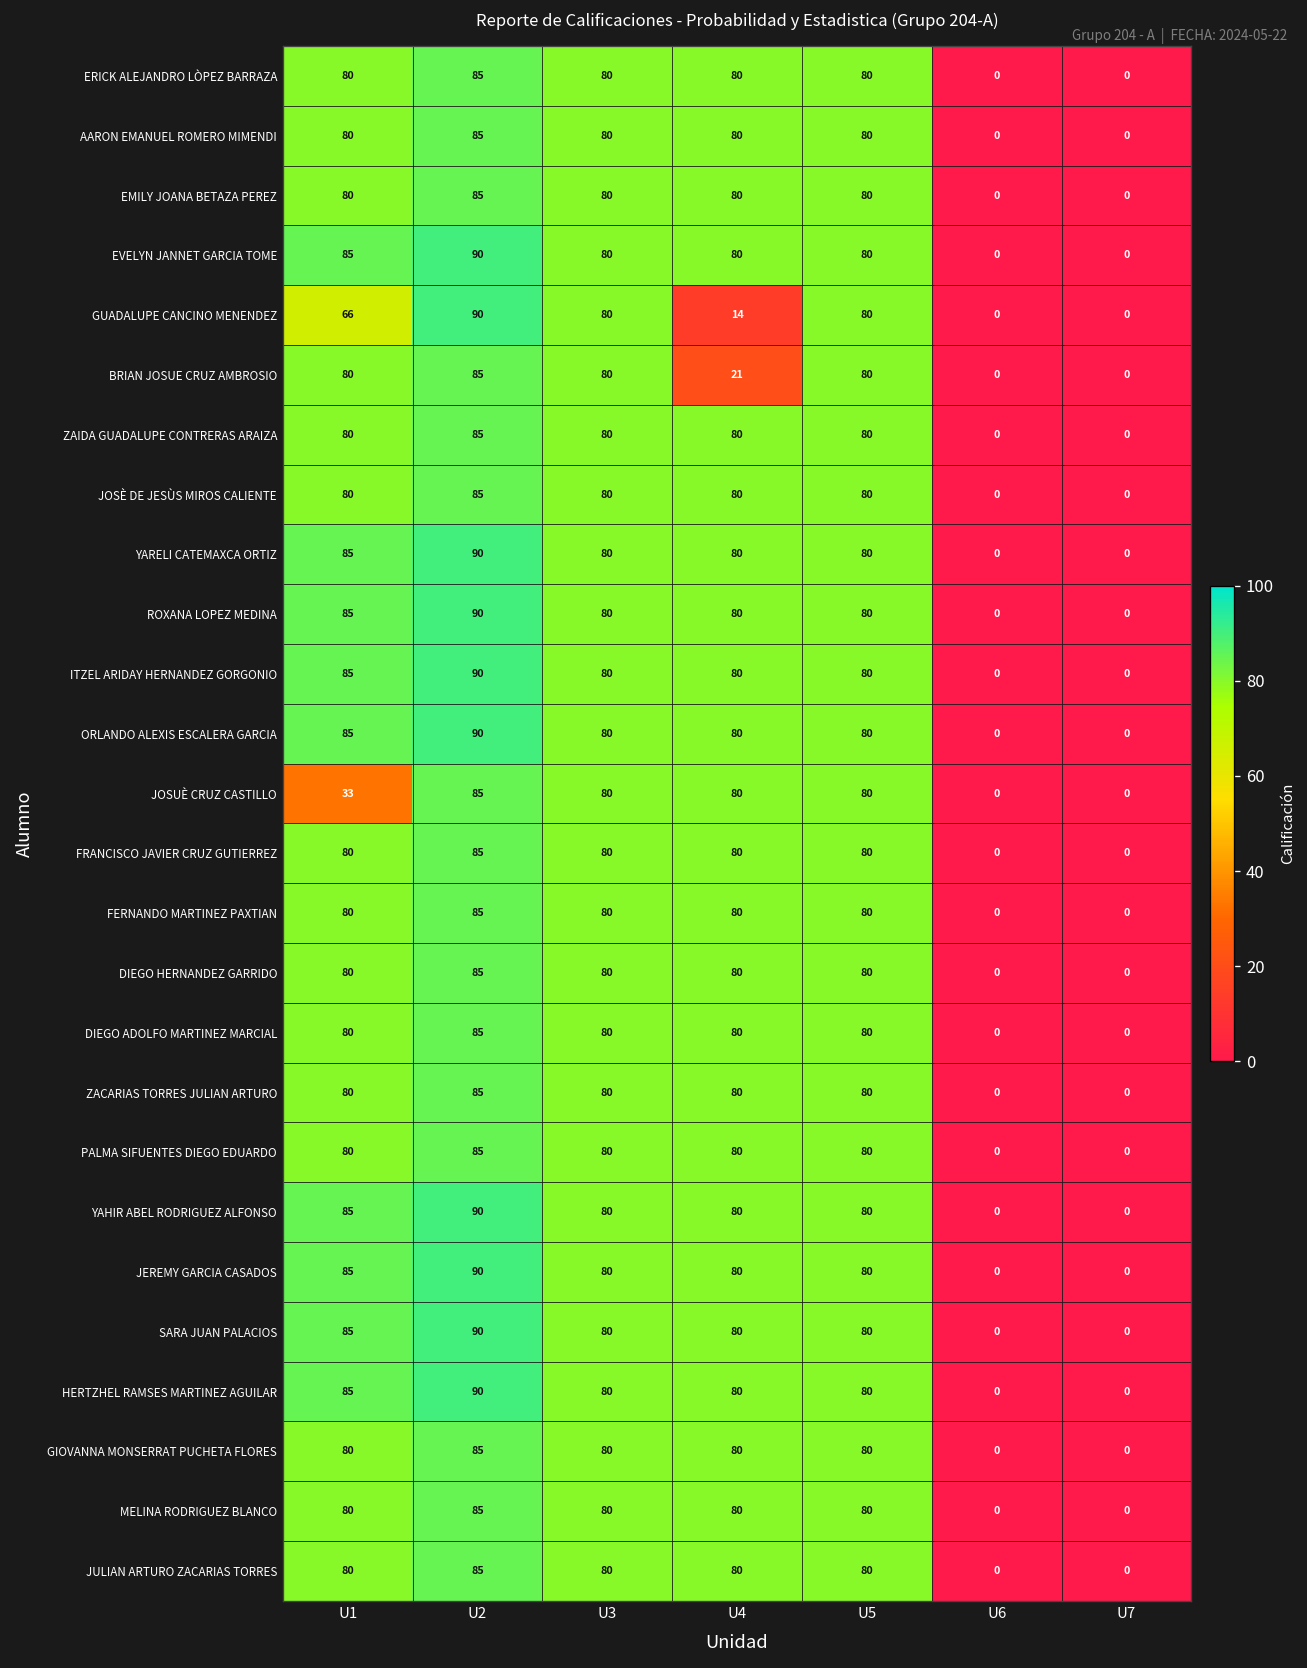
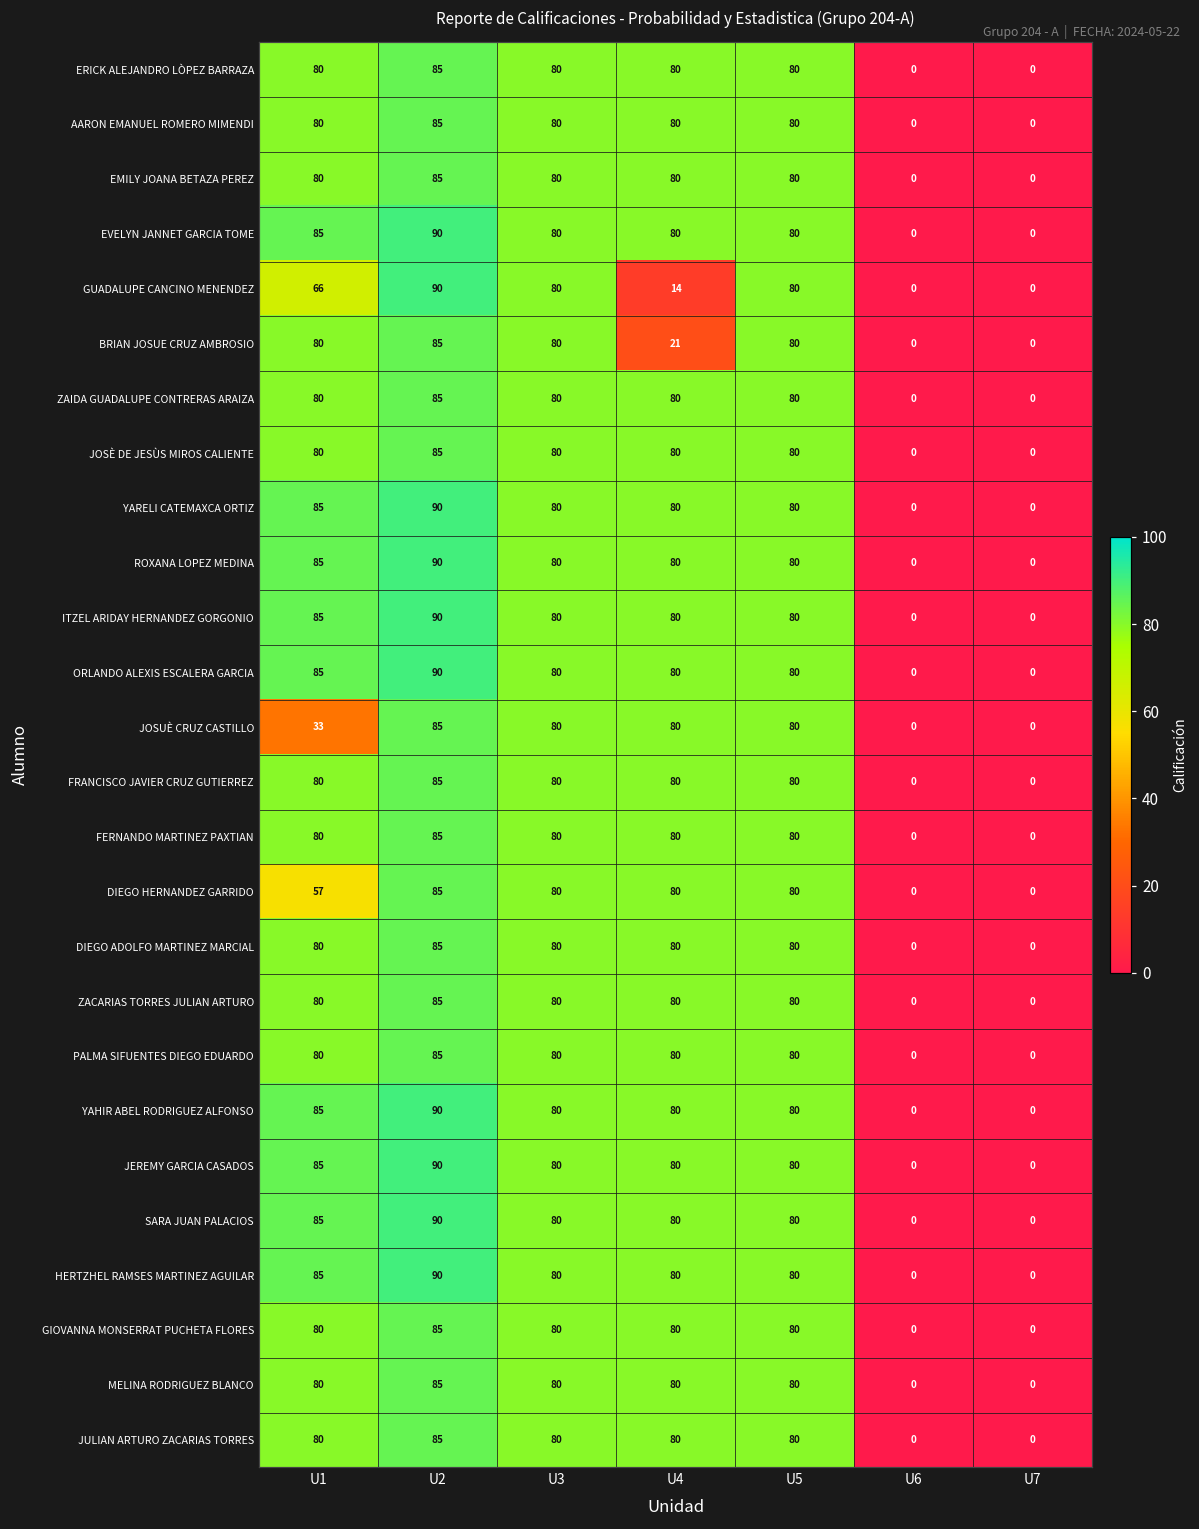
  {
    "ERICK ALEJANDRO LÒPEZ BARRAZA": {
      "U1": 80,
      "U2": 85,
      "U3": 80,
      "U4": 80,
      "U5": 80,
      "U6": 0,
      "U7": 0
    },
    "AARON EMANUEL ROMERO MIMENDI": {
      "U1": 80,
      "U2": 85,
      "U3": 80,
      "U4": 80,
      "U5": 80,
      "U6": 0,
      "U7": 0
    },
    "EMILY JOANA BETAZA PEREZ": {
      "U1": 80,
      "U2": 85,
      "U3": 80,
      "U4": 80,
      "U5": 80,
      "U6": 0,
      "U7": 0
    },
    "EVELYN JANNET GARCIA TOME": {
      "U1": 85,
      "U2": 90,
      "U3": 80,
      "U4": 80,
      "U5": 80,
      "U6": 0,
      "U7": 0
    },
    "GUADALUPE CANCINO MENENDEZ": {
      "U1": 66,
      "U2": 90,
      "U3": 80,
      "U4": 14,
      "U5": 80,
      "U6": 0,
      "U7": 0
    },
    "BRIAN JOSUE CRUZ AMBROSIO": {
      "U1": 80,
      "U2": 85,
      "U3": 80,
      "U4": 21,
      "U5": 80,
      "U6": 0,
      "U7": 0
    },
    "ZAIDA GUADALUPE CONTRERAS ARAIZA": {
      "U1": 80,
      "U2": 85,
      "U3": 80,
      "U4": 80,
      "U5": 80,
      "U6": 0,
      "U7": 0
    },
    "JOSÈ DE JESÙS MIROS CALIENTE": {
      "U1": 80,
      "U2": 85,
      "U3": 80,
      "U4": 80,
      "U5": 80,
      "U6": 0,
      "U7": 0
    },
    "YARELI CATEMAXCA ORTIZ": {
      "U1": 85,
      "U2": 90,
      "U3": 80,
      "U4": 80,
      "U5": 80,
      "U6": 0,
      "U7": 0
    },
    "ROXANA LOPEZ MEDINA": {
      "U1": 85,
      "U2": 90,
      "U3": 80,
      "U4": 80,
      "U5": 80,
      "U6": 0,
      "U7": 0
    },
    "ITZEL ARIDAY HERNANDEZ GORGONIO": {
      "U1": 85,
      "U2": 90,
      "U3": 80,
      "U4": 80,
      "U5": 80,
      "U6": 0,
      "U7": 0
    },
    "ORLANDO ALEXIS ESCALERA GARCIA": {
      "U1": 85,
      "U2": 90,
      "U3": 80,
      "U4": 80,
      "U5": 80,
      "U6": 0,
      "U7": 0
    },
    "JOSUÈ CRUZ CASTILLO": {
      "U1": 33,
      "U2": 85,
      "U3": 80,
      "U4": 80,
      "U5": 80,
      "U6": 0,
      "U7": 0
    },
    "FRANCISCO JAVIER CRUZ GUTIERREZ": {
      "U1": 80,
      "U2": 85,
      "U3": 80,
      "U4": 80,
      "U5": 80,
      "U6": 0,
      "U7": 0
    },
    "FERNANDO MARTINEZ PAXTIAN": {
      "U1": 80,
      "U2": 85,
      "U3": 80,
      "U4": 80,
      "U5": 80,
      "U6": 0,
      "U7": 0
    },
    "DIEGO HERNANDEZ GARRIDO": {
-     "U1": 80,
+     "U1": 57,
      "U2": 85,
      "U3": 80,
      "U4": 80,
      "U5": 80,
      "U6": 0,
      "U7": 0
    },
    "DIEGO ADOLFO MARTINEZ MARCIAL": {
      "U1": 80,
      "U2": 85,
      "U3": 80,
      "U4": 80,
      "U5": 80,
      "U6": 0,
      "U7": 0
    },
    "ZACARIAS TORRES JULIAN ARTURO": {
      "U1": 80,
      "U2": 85,
      "U3": 80,
      "U4": 80,
      "U5": 80,
      "U6": 0,
      "U7": 0
    },
    "PALMA SIFUENTES DIEGO EDUARDO": {
      "U1": 80,
      "U2": 85,
      "U3": 80,
      "U4": 80,
      "U5": 80,
      "U6": 0,
      "U7": 0
    },
    "YAHIR ABEL RODRIGUEZ ALFONSO": {
      "U1": 85,
      "U2": 90,
      "U3": 80,
      "U4": 80,
      "U5": 80,
      "U6": 0,
      "U7": 0
    },
    "JEREMY GARCIA CASADOS": {
      "U1": 85,
      "U2": 90,
      "U3": 80,
      "U4": 80,
      "U5": 80,
      "U6": 0,
      "U7": 0
    },
    "SARA JUAN PALACIOS": {
      "U1": 85,
      "U2": 90,
      "U3": 80,
      "U4": 80,
      "U5": 80,
      "U6": 0,
      "U7": 0
    },
    "HERTZHEL RAMSES MARTINEZ AGUILAR": {
      "U1": 85,
      "U2": 90,
      "U3": 80,
      "U4": 80,
      "U5": 80,
      "U6": 0,
      "U7": 0
    },
    "GIOVANNA MONSERRAT PUCHETA FLORES": {
      "U1": 80,
      "U2": 85,
      "U3": 80,
      "U4": 80,
      "U5": 80,
      "U6": 0,
      "U7": 0
    },
    "MELINA RODRIGUEZ BLANCO": {
      "U1": 80,
      "U2": 85,
      "U3": 80,
      "U4": 80,
      "U5": 80,
      "U6": 0,
      "U7": 0
    },
    "JULIAN ARTURO ZACARIAS TORRES": {
      "U1": 80,
      "U2": 85,
      "U3": 80,
      "U4": 80,
      "U5": 80,
      "U6": 0,
      "U7": 0
    }
  }
